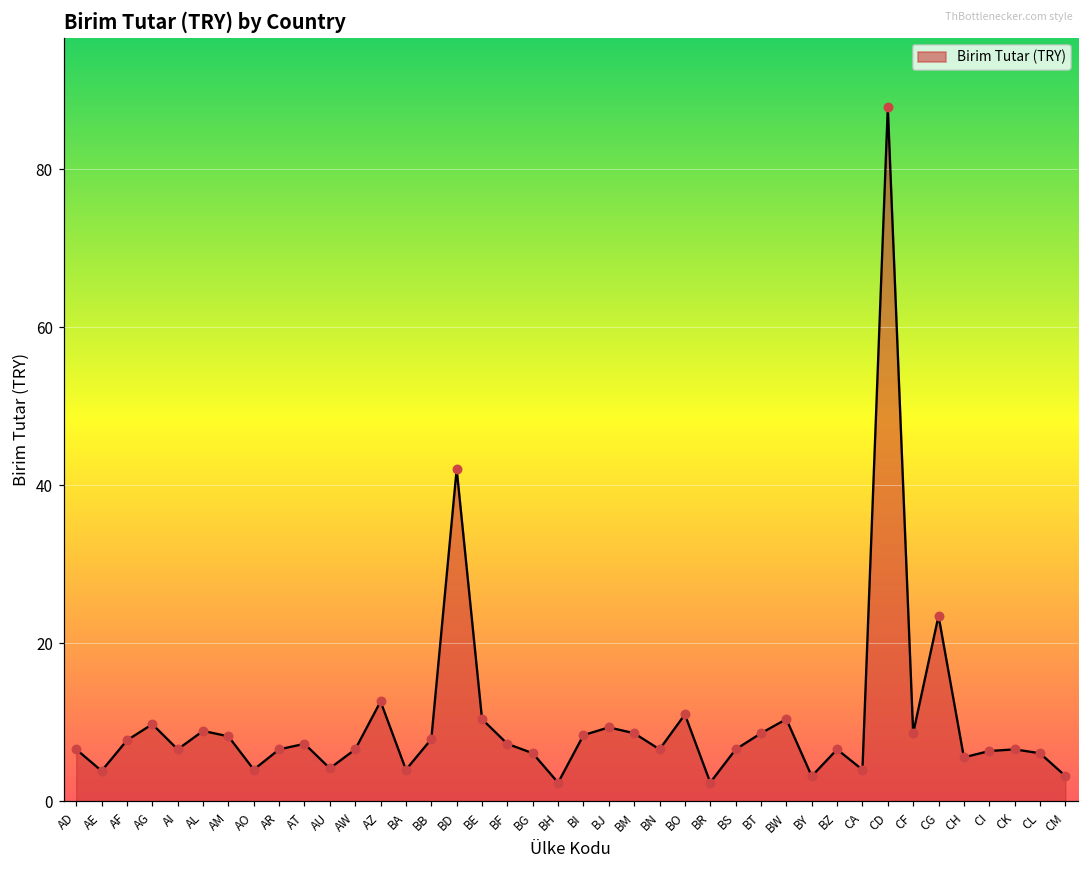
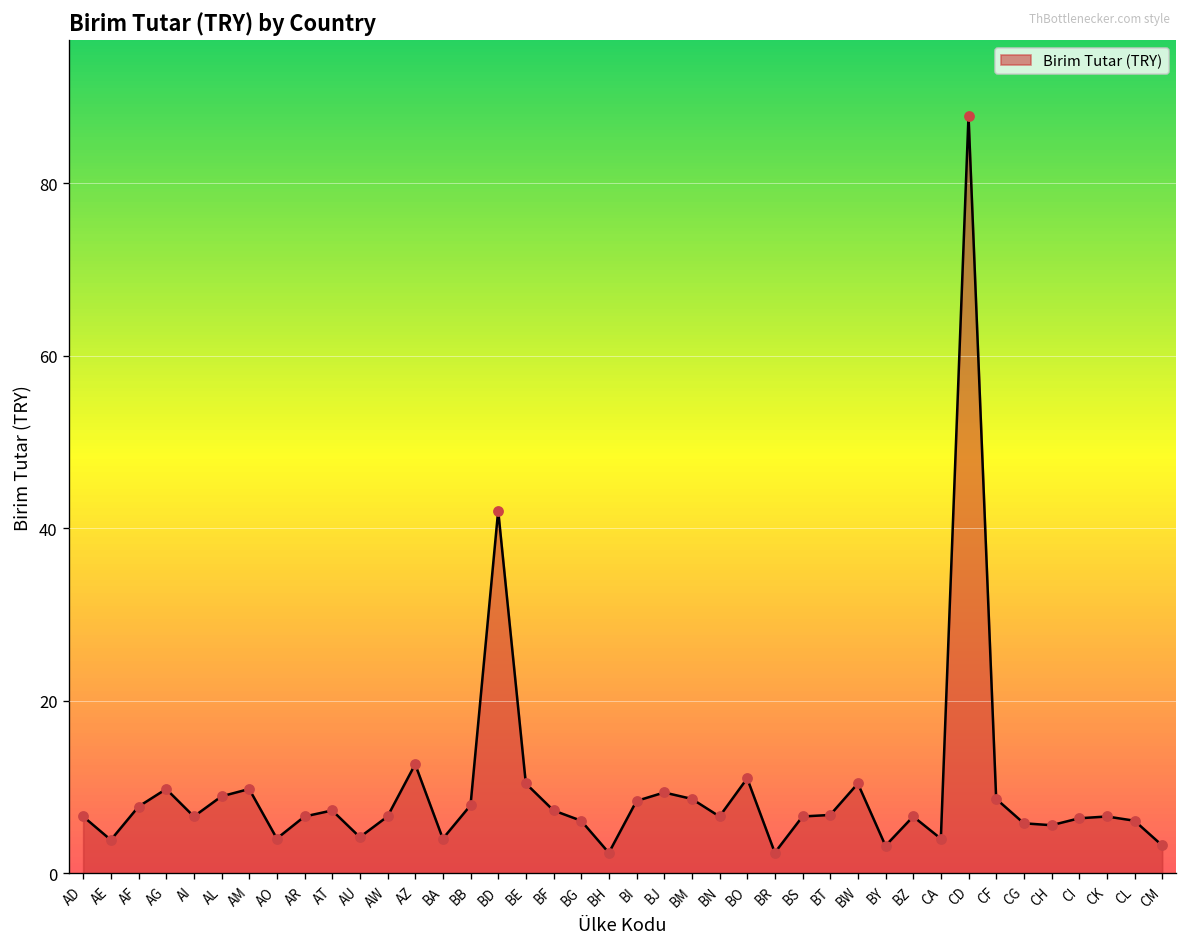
  {
    "AD": 7,
    "AE": 4,
    "AF": 8,
    "AG": 10,
    "AI": 7,
    "AL": 9,
-   "AM": 8,
+   "AM": 10,
    "AO": 4,
    "AR": 7,
    "AT": 7,
    "AU": 4,
    "AW": 7,
    "AZ": 13,
    "BA": 4,
    "BB": 8,
    "BD": 42,
    "BE": 10,
    "BF": 7,
    "BG": 6,
    "BH": 2,
    "BI": 8,
    "BJ": 9,
    "BM": 9,
    "BN": 7,
    "BO": 11,
    "BR": 2,
    "BS": 7,
-   "BT": 9,
+   "BT": 7,
    "BW": 10,
    "BY": 3,
    "BZ": 7,
    "CA": 4,
    "CD": 88,
    "CF": 9,
-   "CG": 23,
+   "CG": 6,
    "CH": 6,
    "CI": 6,
    "CK": 7,
    "CL": 6,
    "CM": 3
  }
